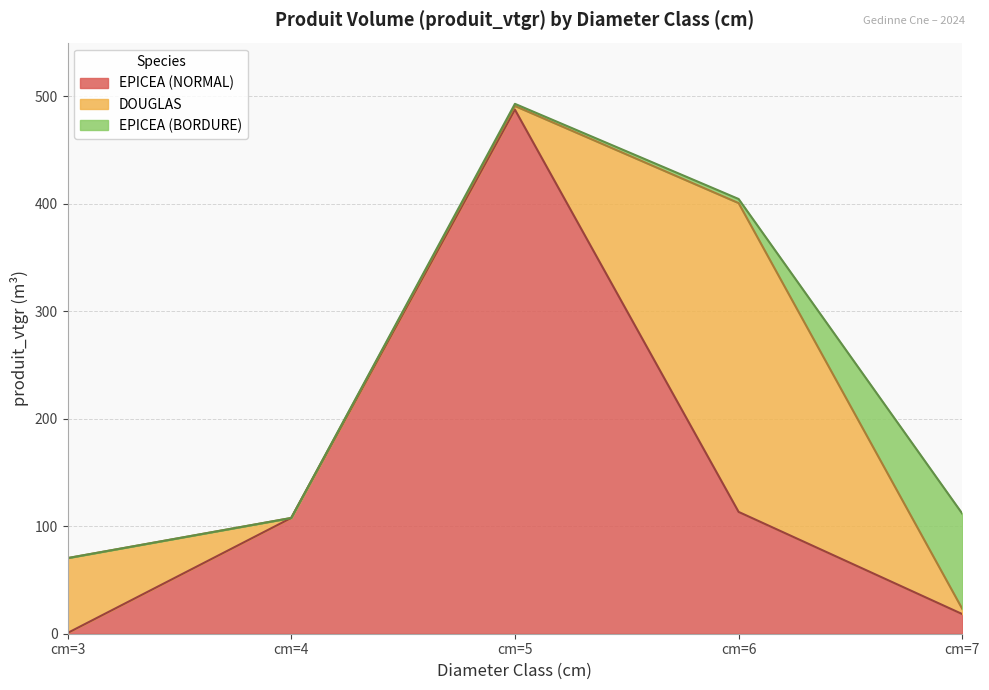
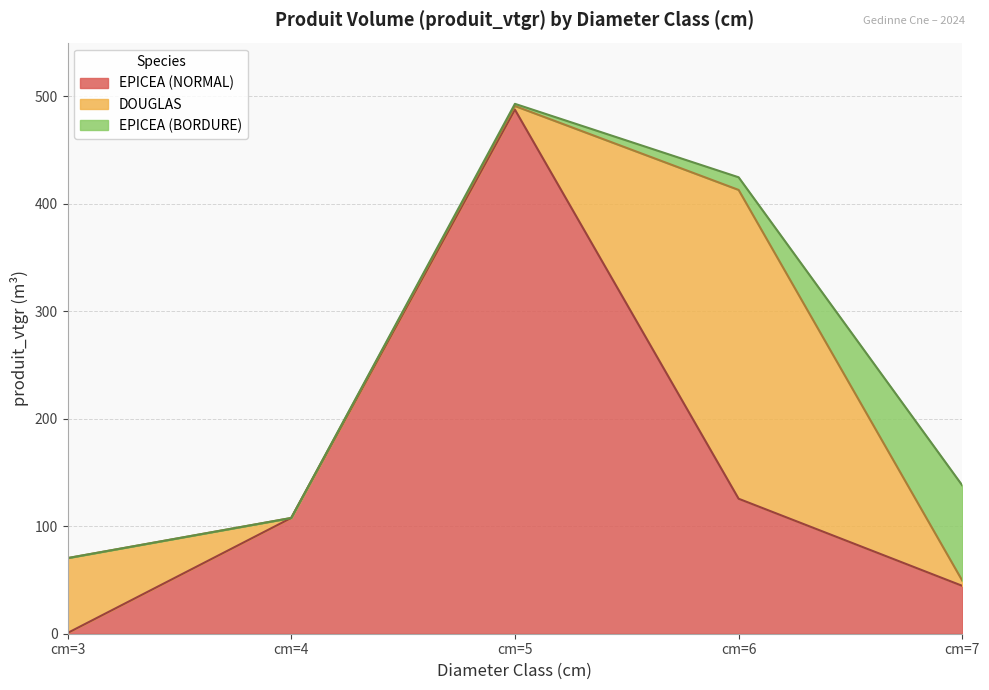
  {
    "EPICEA (NORMAL)": {
      "cm=3": 1,
      "cm=5": 488,
-     "cm=6": 113,
-     "cm=7": 18
+     "cm=6": 126,
+     "cm=7": 45
    },
    "DOUGLAS": {
      "cm=6": 287,
      "cm=7": 5
    },
    "EPICEA (BORDURE)": {
-     "cm=6": 4,
+     "cm=6": 12,
      "cm=7": 89
    }
  }
